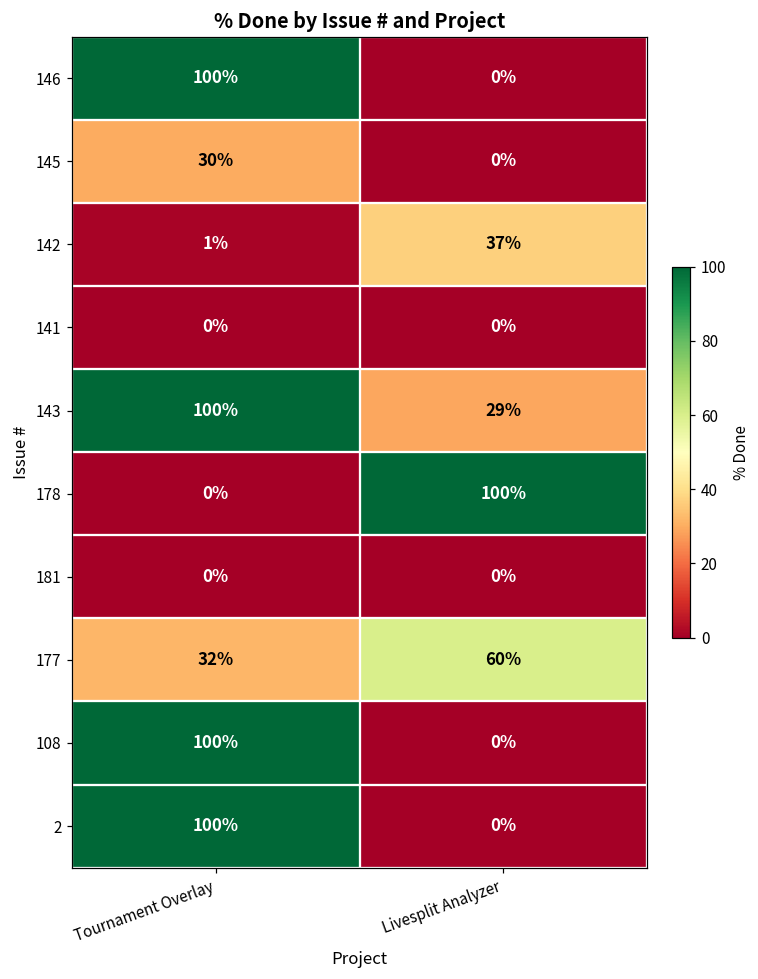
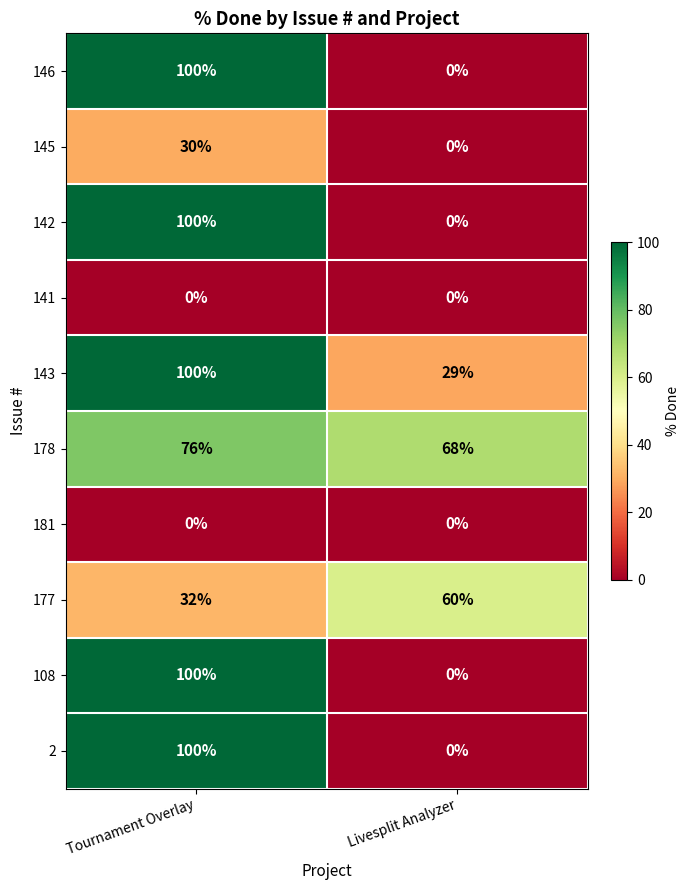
  {
    "146": {
      "Tournament Overlay": "100%",
      "Livesplit Analyzer": "0%"
    },
    "145": {
      "Tournament Overlay": "30%",
      "Livesplit Analyzer": "0%"
    },
    "142": {
-     "Tournament Overlay": "1%",
-     "Livesplit Analyzer": "37%"
+     "Tournament Overlay": "100%",
+     "Livesplit Analyzer": "0%"
    },
    "141": {
      "Tournament Overlay": "0%",
      "Livesplit Analyzer": "0%"
    },
    "143": {
      "Tournament Overlay": "100%",
      "Livesplit Analyzer": "29%"
    },
    "178": {
-     "Tournament Overlay": "0%",
-     "Livesplit Analyzer": "100%"
+     "Tournament Overlay": "76%",
+     "Livesplit Analyzer": "68%"
    },
    "181": {
      "Tournament Overlay": "0%",
      "Livesplit Analyzer": "0%"
    },
    "177": {
      "Tournament Overlay": "32%",
      "Livesplit Analyzer": "60%"
    },
    "108": {
      "Tournament Overlay": "100%",
      "Livesplit Analyzer": "0%"
    },
    "2": {
      "Tournament Overlay": "100%",
      "Livesplit Analyzer": "0%"
    }
  }
